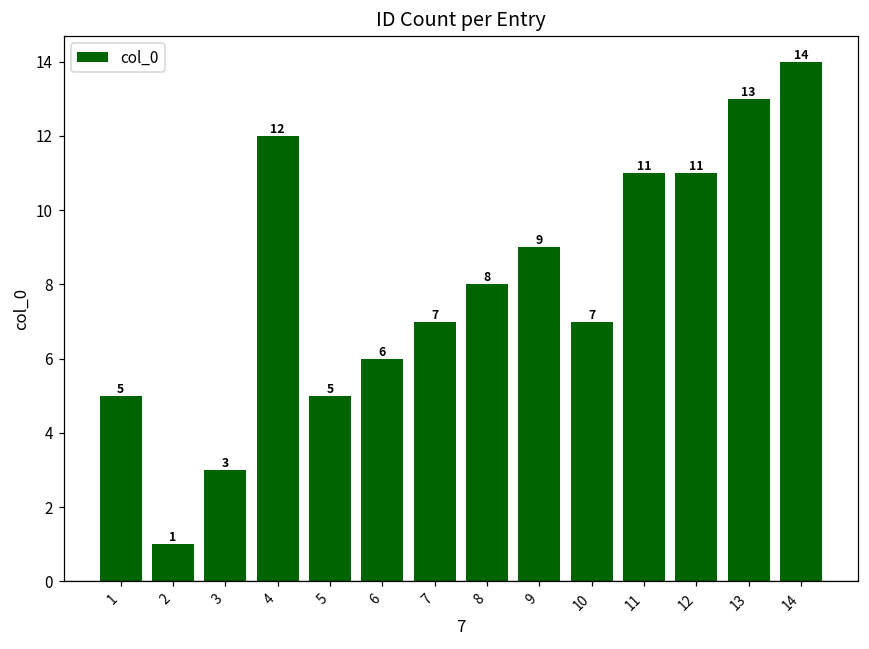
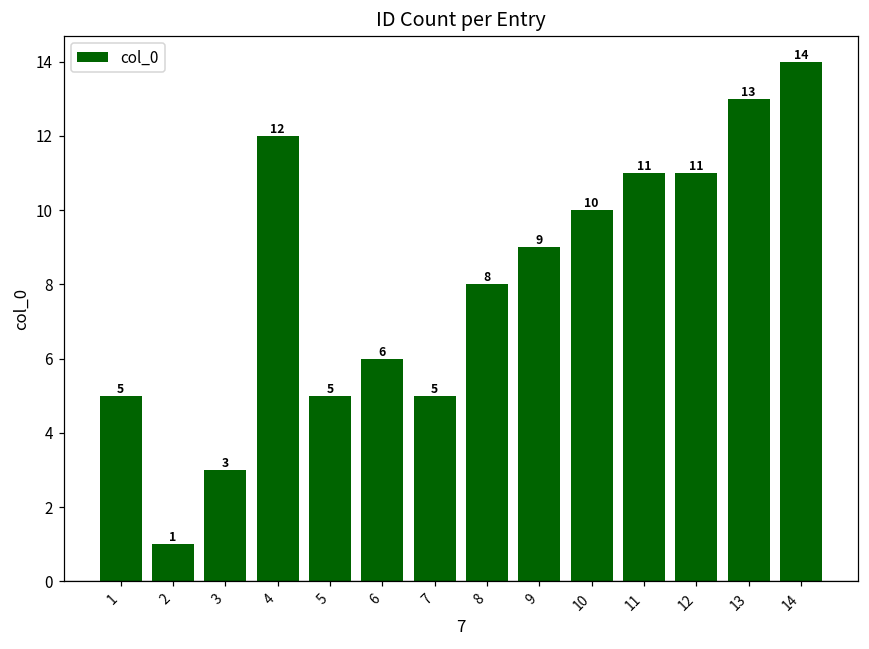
  {
    "1": 5,
    "2": 1,
    "3": 3,
    "4": 12,
    "5": 5,
    "6": 6,
-   "7": 7,
+   "7": 5,
    "8": 8,
    "9": 9,
-   "10": 7,
+   "10": 10,
    "11": 11,
    "12": 11,
    "13": 13,
    "14": 14
  }
